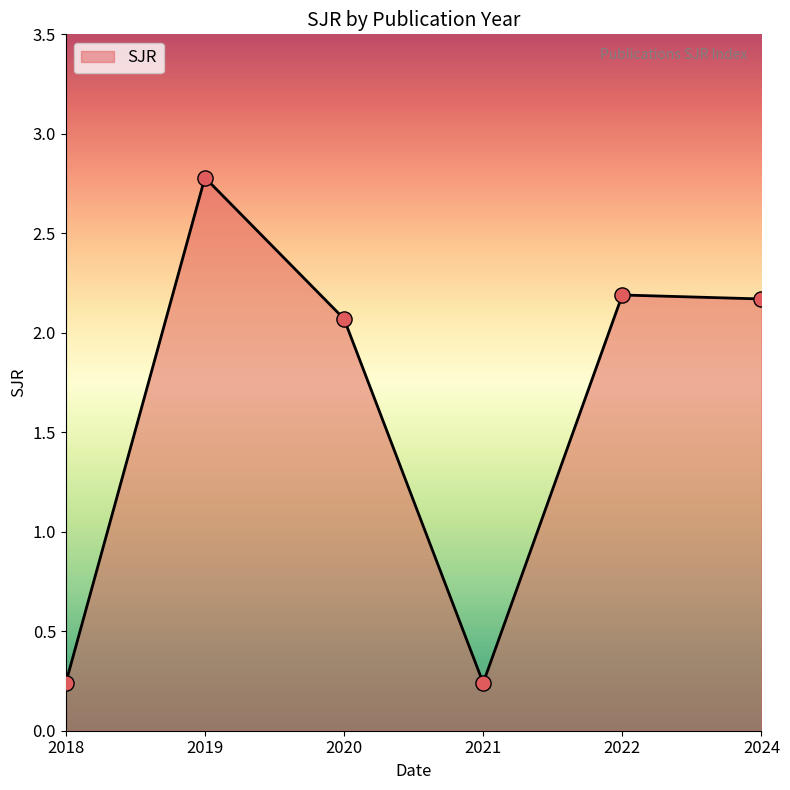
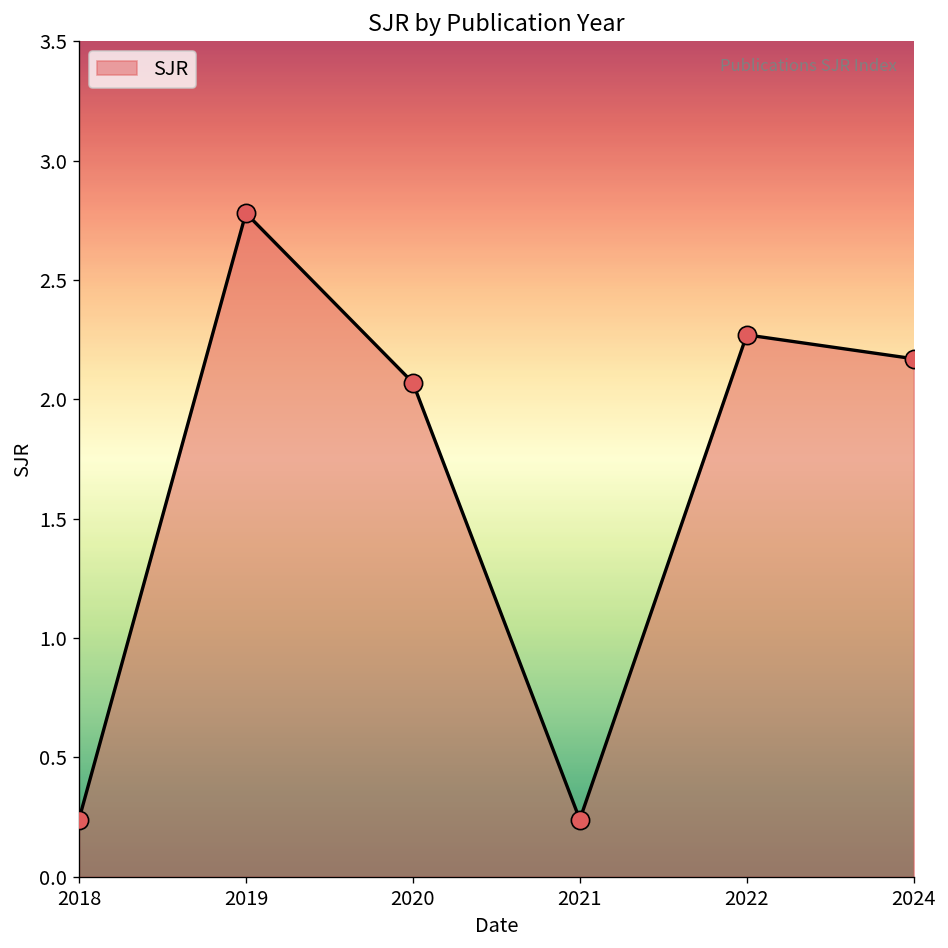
  {
    "2018": 0.24,
    "2019": 2.78,
    "2020": 2.07,
    "2021": 0.24,
-   "2022": 2.19,
+   "2022": 2.27,
    "2024": 2.17
  }
